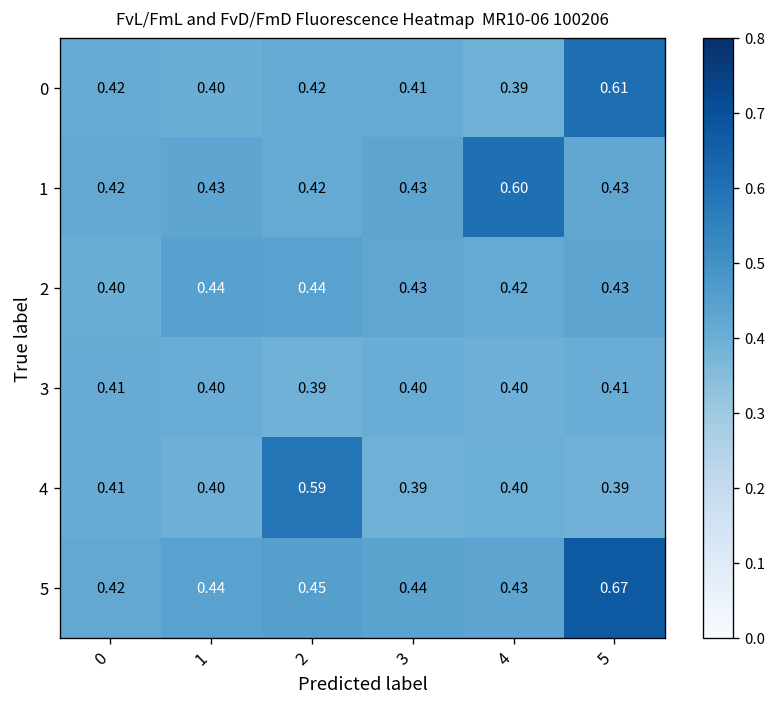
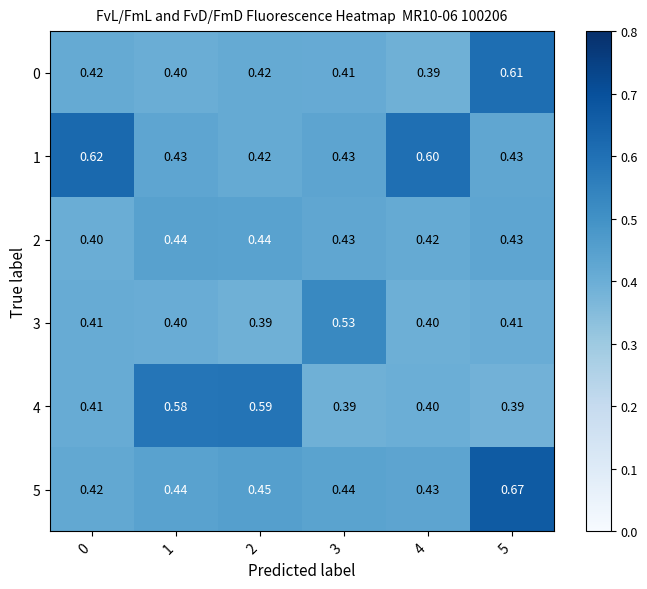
  {
    "0": {
      "0": 0.42,
      "1": 0.40,
      "2": 0.42,
      "3": 0.41,
      "4": 0.39,
      "5": 0.61
    },
    "1": {
-     "0": 0.42,
+     "0": 0.62,
      "1": 0.43,
      "2": 0.42,
      "3": 0.43,
      "4": 0.60,
      "5": 0.43
    },
    "2": {
      "0": 0.40,
      "1": 0.44,
      "2": 0.44,
      "3": 0.43,
      "4": 0.42,
      "5": 0.43
    },
    "3": {
      "0": 0.41,
      "1": 0.40,
      "2": 0.39,
-     "3": 0.40,
+     "3": 0.53,
      "4": 0.40,
      "5": 0.41
    },
    "4": {
      "0": 0.41,
-     "1": 0.40,
+     "1": 0.58,
      "2": 0.59,
      "3": 0.39,
      "4": 0.40,
      "5": 0.39
    },
    "5": {
      "0": 0.42,
      "1": 0.44,
      "2": 0.45,
      "3": 0.44,
      "4": 0.43,
      "5": 0.67
    }
  }
